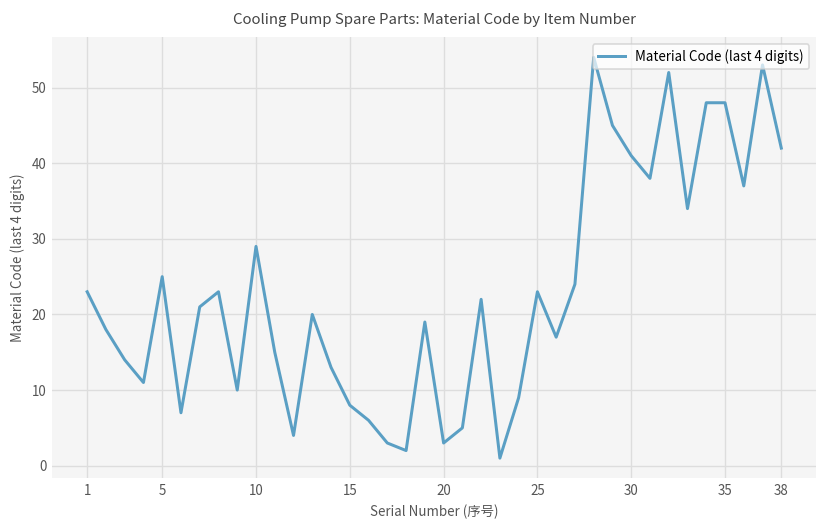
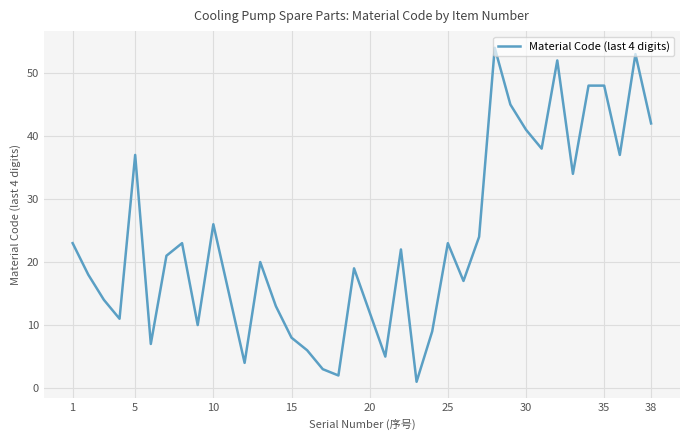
  {
    "1": 23,
-   "5": 25,
-   "10": 29,
+   "5": 37,
+   "10": 26,
    "15": 8,
-   "20": 3,
+   "20": 12,
    "25": 23,
    "30": 41,
    "35": 48,
    "38": 42
  }
